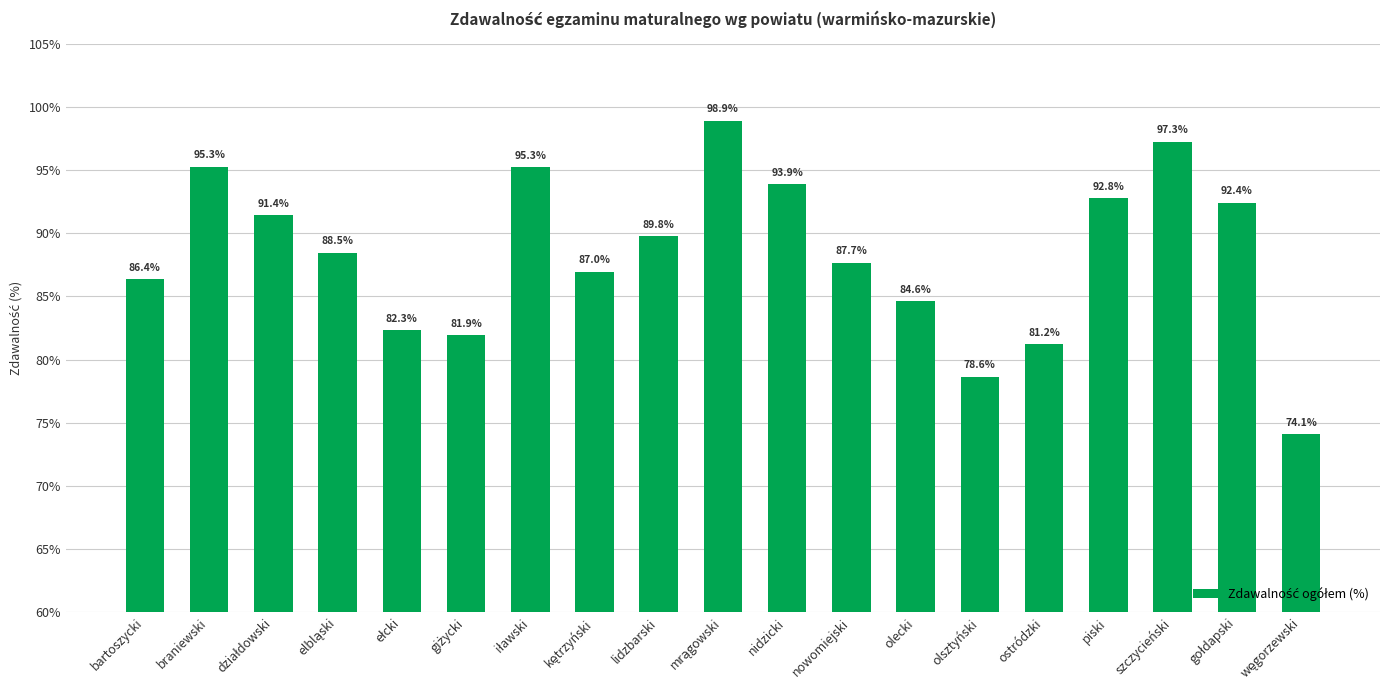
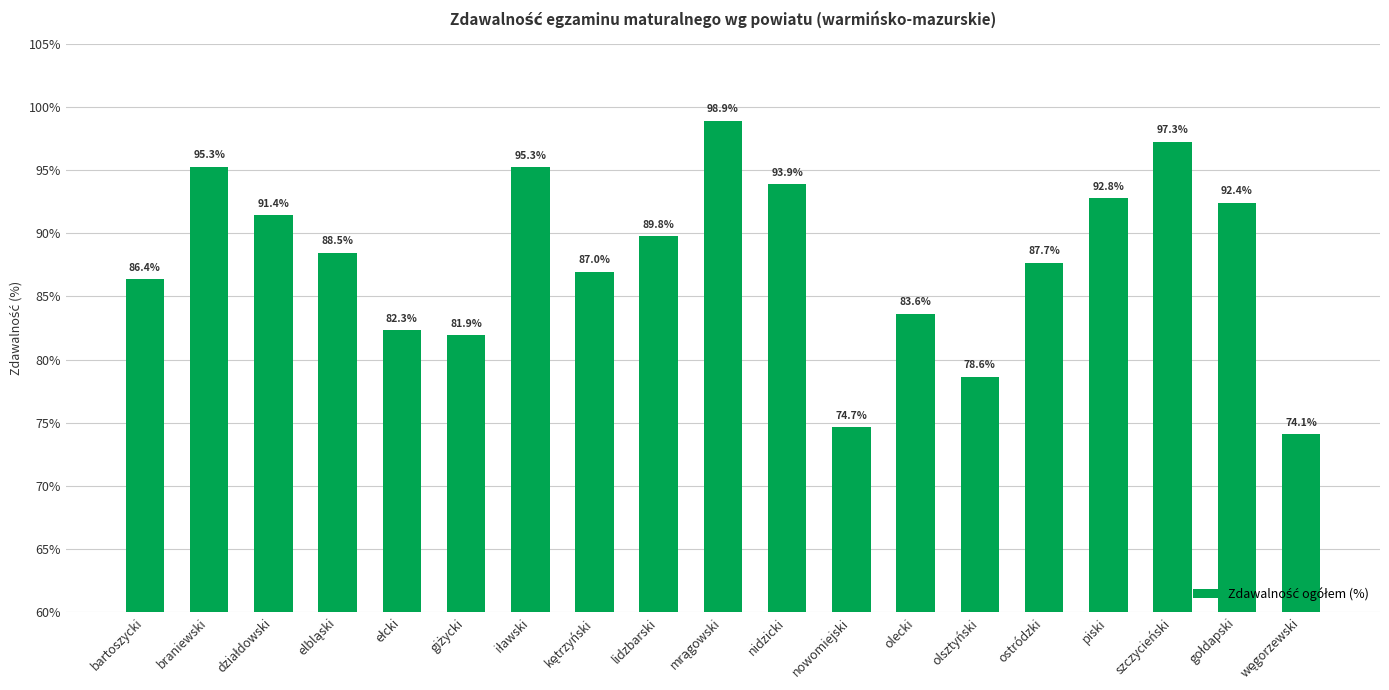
  {
    "bartoszycki": "86.4%",
    "braniewski": "95.3%",
    "działdowski": "91.4%",
    "elbląski": "88.5%",
    "ełcki": "82.3%",
    "giżycki": "81.9%",
    "iławski": "95.3%",
    "kętrzyński": "87.0%",
    "lidzbarski": "89.8%",
    "mrągowski": "98.9%",
    "nidzicki": "93.9%",
-   "nowomiejski": "87.7%",
-   "olecki": "84.6%",
+   "nowomiejski": "74.7%",
+   "olecki": "83.6%",
    "olsztyński": "78.6%",
-   "ostródzki": "81.2%",
+   "ostródzki": "87.7%",
    "piski": "92.8%",
    "szczycieński": "97.3%",
    "gołdapski": "92.4%",
    "węgorzewski": "74.1%"
  }
